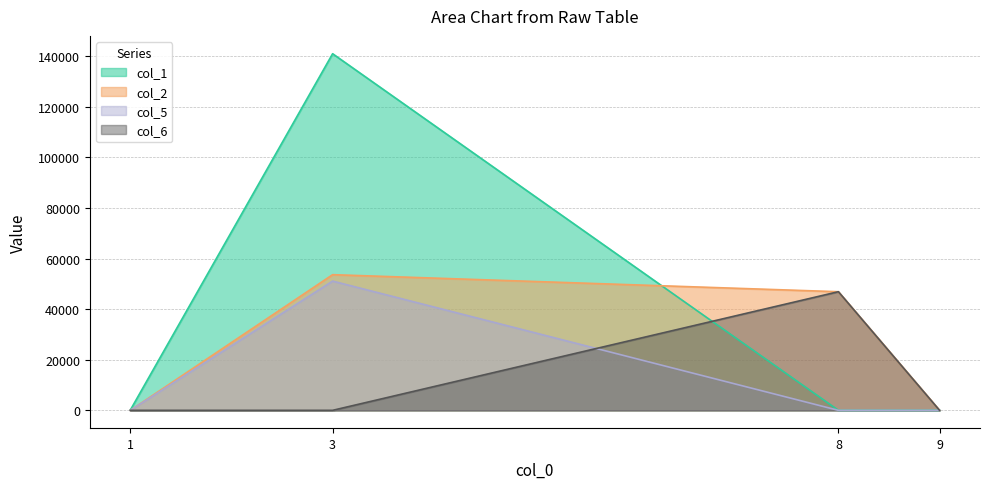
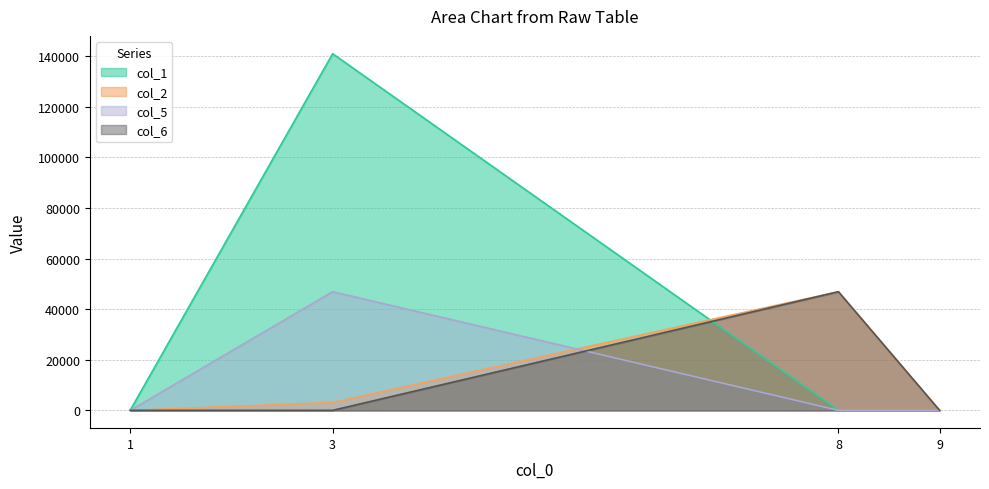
  {
    "col_1": {
      "3": 141000
    },
    "col_2": {
-     "3": 54000
+     "3": 3000
    },
    "col_5": {
-     "3": 51000
+     "3": 47000
    },
    "col_6": {
      "3": 0
    }
  }
